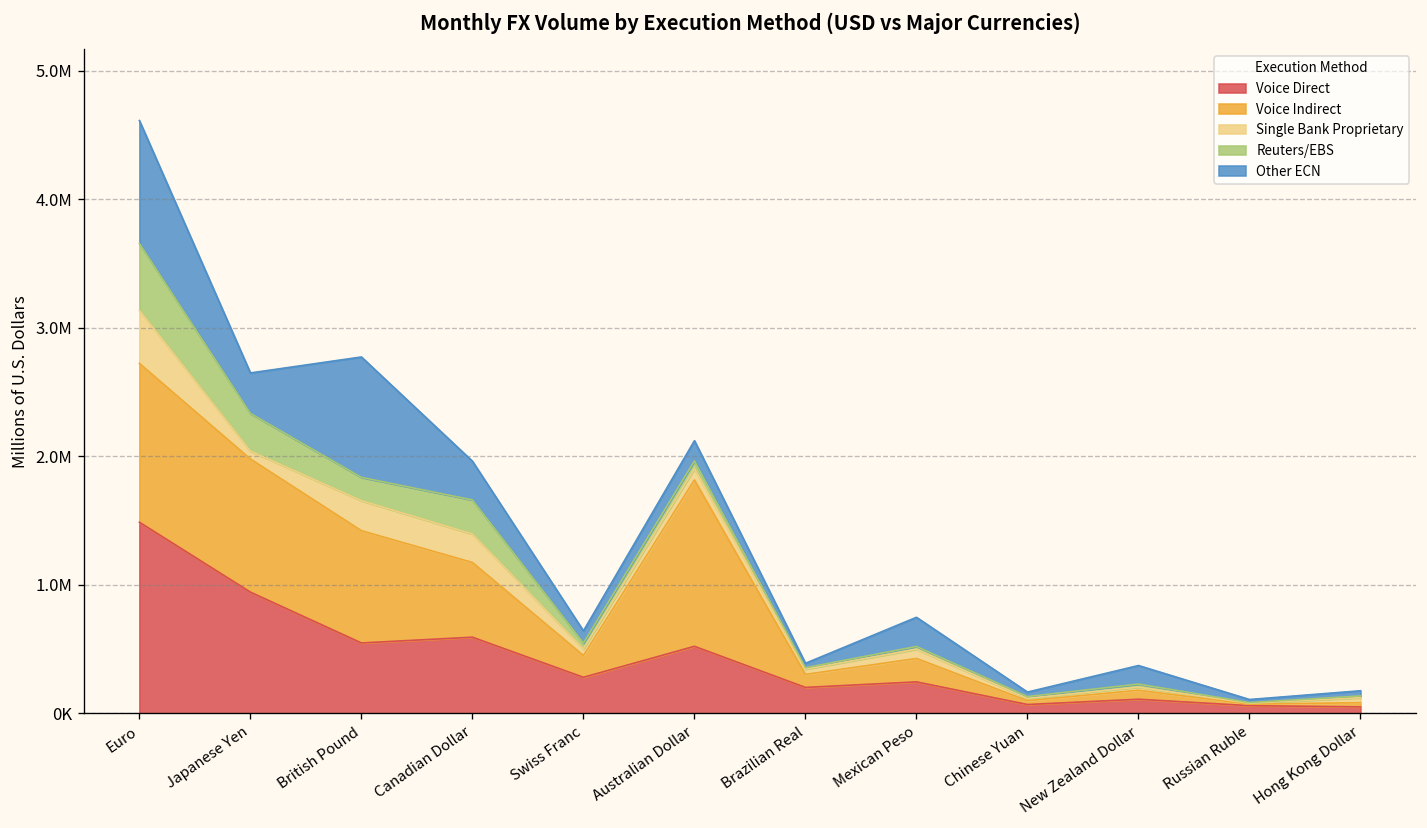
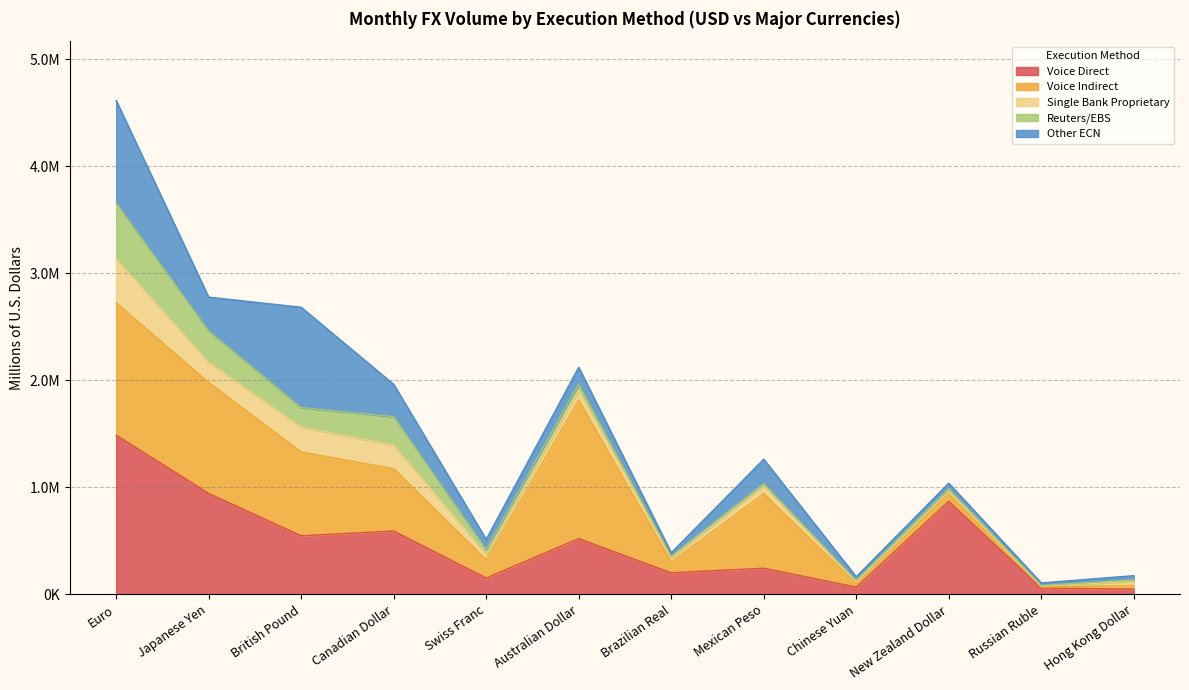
  {
    "Voice Direct": {
      "Euro": 1490000,
      "Japanese Yen": 940000,
      "British Pound": 550000,
      "Canadian Dollar": 590000,
-     "Swiss Franc": 280000,
+     "Swiss Franc": 150000,
      "Australian Dollar": 520000,
      "Brazilian Real": 200000,
      "Mexican Peso": 240000,
      "Chinese Yuan": 70000,
-     "New Zealand Dollar": 110000,
+     "New Zealand Dollar": 870000,
      "Hong Kong Dollar": 50000
    },
    "Voice Indirect": {
      "Euro": 1240000,
      "Japanese Yen": 1040000,
-     "British Pound": 870000,
+     "British Pound": 780000,
      "Canadian Dollar": 580000,
      "Swiss Franc": 170000,
      "Australian Dollar": 1290000,
      "Brazilian Real": 100000,
-     "Mexican Peso": 180000,
+     "Mexican Peso": 700000,
      "New Zealand Dollar": 70000,
      "Hong Kong Dollar": 30000
    },
    "Single Bank Proprietary": {
      "Euro": 410000,
-     "Japanese Yen": 60000,
+     "Japanese Yen": 190000,
      "British Pound": 230000,
      "Canadian Dollar": 220000,
      "Swiss Franc": 50000,
      "Australian Dollar": 90000,
      "New Zealand Dollar": 20000
    },
    "Reuters/EBS": {
      "Euro": 520000,
      "Japanese Yen": 290000,
      "British Pound": 180000,
      "Canadian Dollar": 270000,
      "Swiss Franc": 50000,
      "Australian Dollar": 60000,
      "New Zealand Dollar": 20000
    },
    "Other ECN": {
      "Euro": 960000,
      "Japanese Yen": 310000,
      "British Pound": 940000,
      "Canadian Dollar": 300000,
      "Swiss Franc": 90000,
      "Australian Dollar": 160000,
      "Brazilian Real": 30000,
      "Mexican Peso": 230000,
      "Chinese Yuan": 30000,
-     "New Zealand Dollar": 140000,
+     "New Zealand Dollar": 50000,
      "Russian Ruble": 20000,
      "Hong Kong Dollar": 40000
    }
  }
